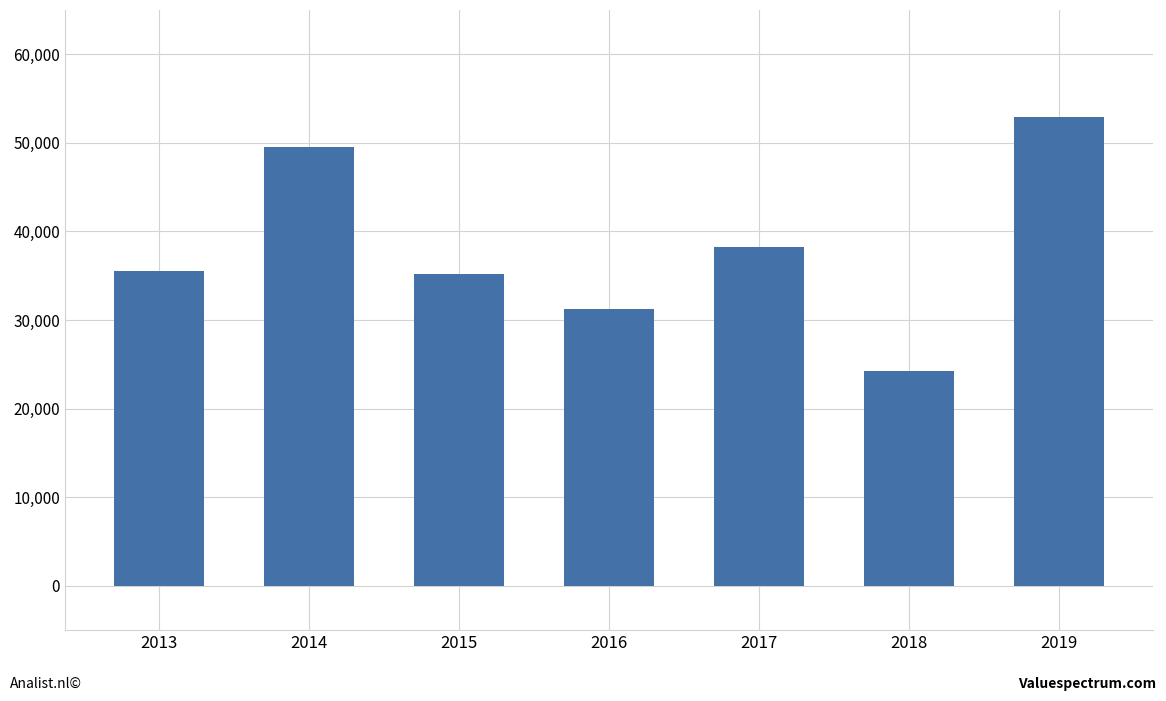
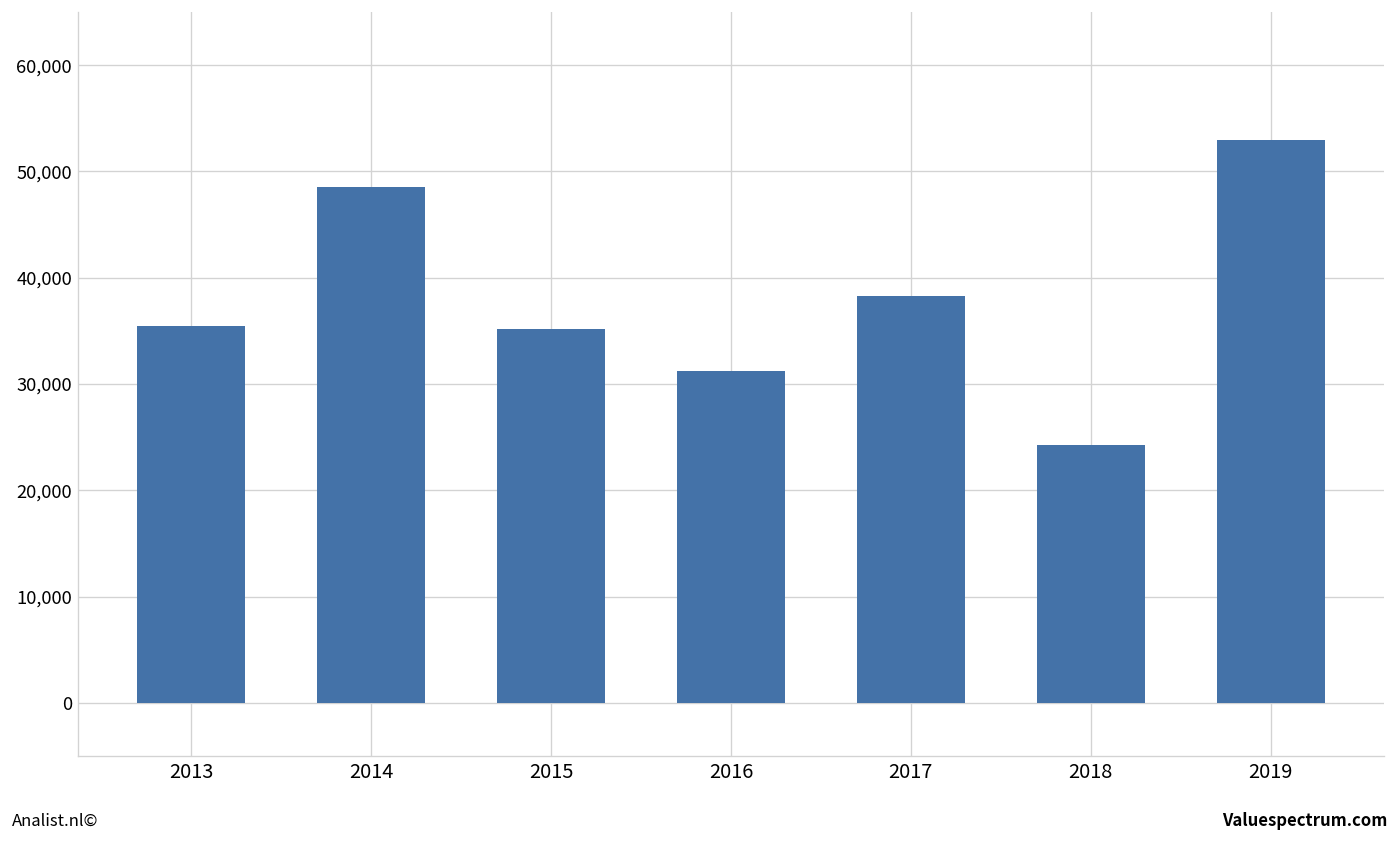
  {
    "2013": "35,000",
-   "2014": "50,000",
+   "2014": "49,000",
    "2015": "35,000",
    "2016": "31,000",
    "2017": "38,000",
    "2018": "24,000",
    "2019": "53,000"
  }
